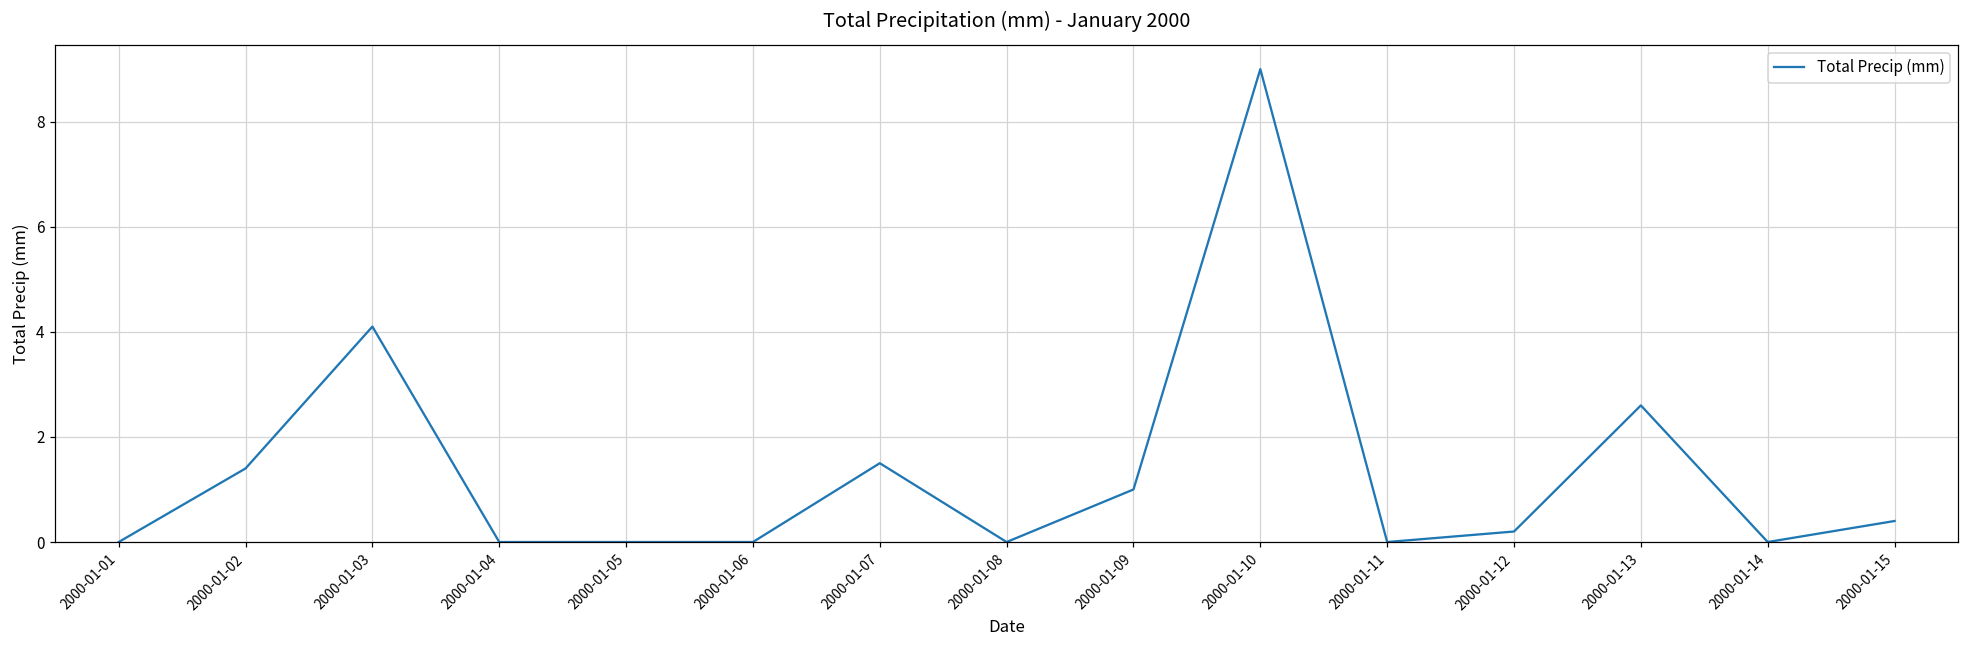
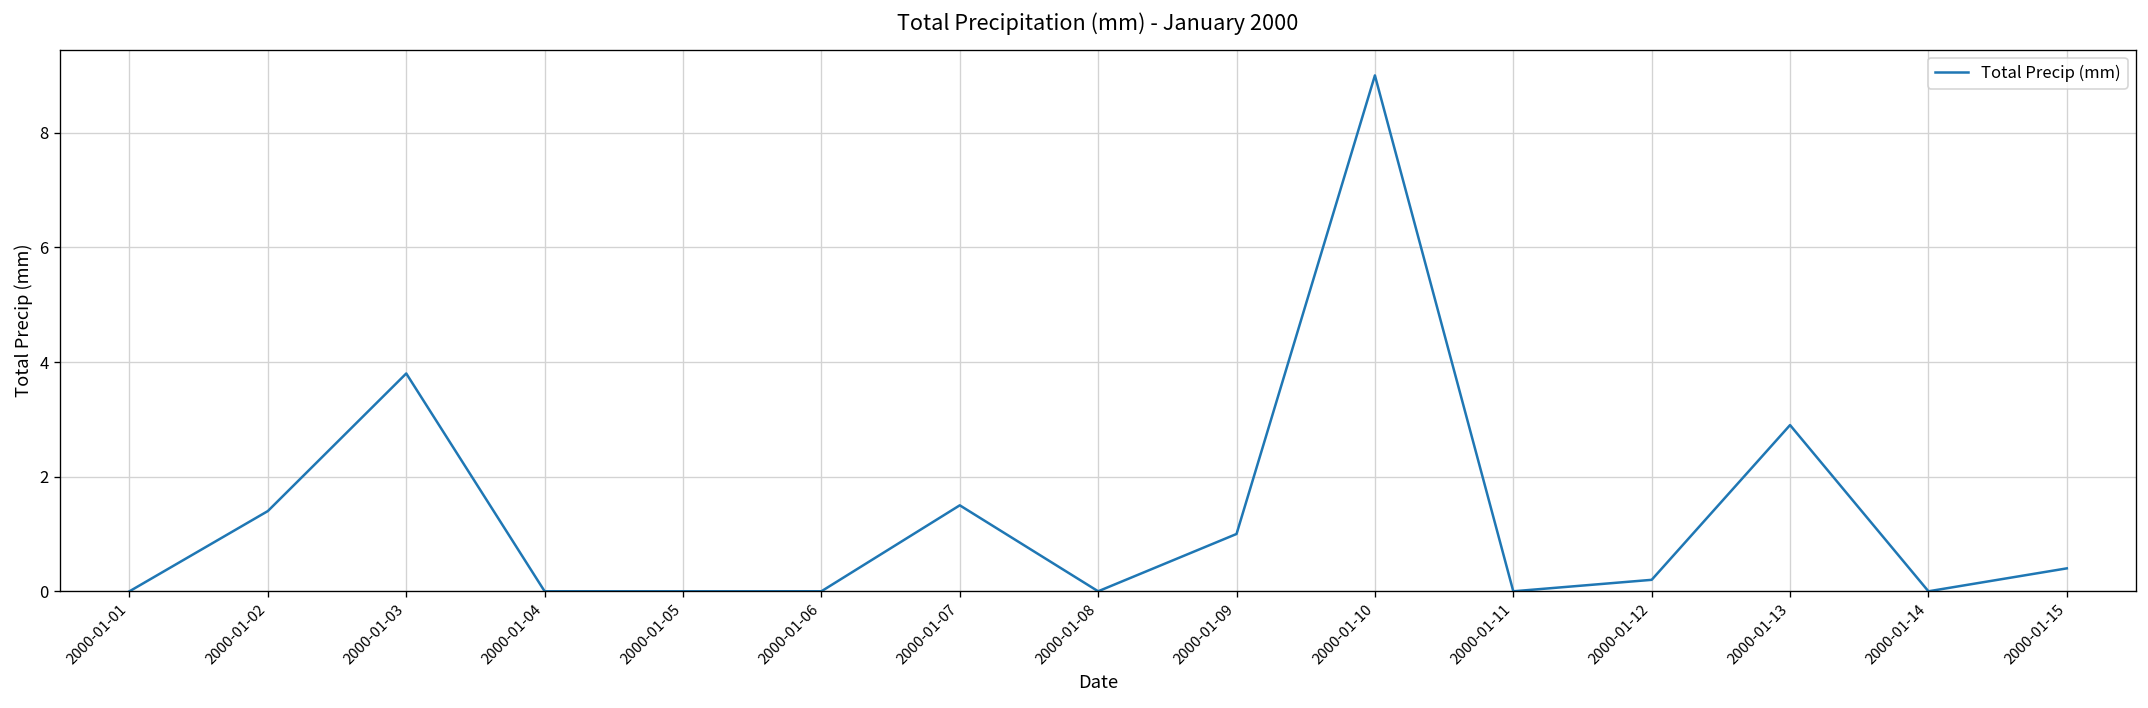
  {
    "2000-01-01": 0.0,
    "2000-01-02": 1.4,
-   "2000-01-03": 4.1,
+   "2000-01-03": 3.8,
    "2000-01-04": 0.0,
    "2000-01-05": 0.0,
    "2000-01-06": 0.0,
    "2000-01-07": 1.5,
    "2000-01-08": 0.0,
    "2000-01-09": 1.0,
    "2000-01-10": 9.0,
    "2000-01-11": 0.0,
    "2000-01-12": 0.2,
-   "2000-01-13": 2.6,
+   "2000-01-13": 2.9,
    "2000-01-14": 0.0,
    "2000-01-15": 0.4
  }
